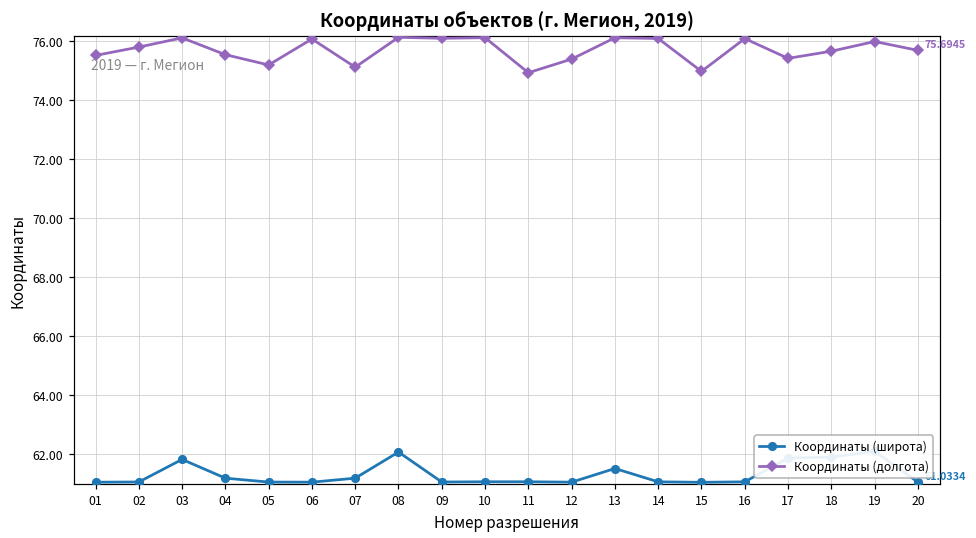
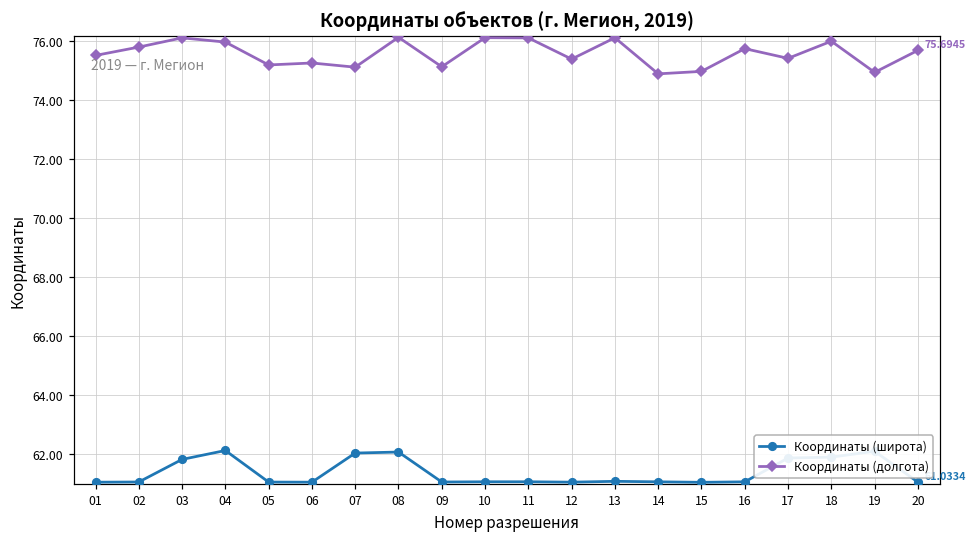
  {
    "Координаты (широта)": {
      "01": 61.0,
      "02": 61.0,
      "03": 61.8,
-     "04": 61.2,
+     "04": 62.1,
      "05": 61.0,
      "06": 61.0,
-     "07": 61.2,
+     "07": 62.0,
      "08": 62.1,
      "09": 61.0,
      "10": 61.0,
      "11": 61.0,
      "12": 61.0,
-     "13": 61.5,
+     "13": 61.1,
      "14": 61.0,
      "15": 61.0,
      "16": 61.0
    },
    "Координаты (долгота)": {
      "02": 75.8,
      "03": 76.1,
-     "04": 75.5,
+     "04": 76.0,
      "05": 75.2,
-     "06": 76.1,
+     "06": 75.3,
      "07": 75.1,
      "08": 76.1,
-     "09": 76.1,
+     "09": 75.1,
      "10": 76.1,
-     "11": 74.9,
+     "11": 76.1,
      "12": 75.4,
      "13": 76.1,
-     "14": 76.1,
+     "14": 74.9,
      "15": 75.0,
-     "16": 76.1,
+     "16": 75.8,
      "17": 75.4,
-     "18": 75.7,
-     "19": 76.0
+     "18": 76.0,
+     "19": 74.9
    }
  }
